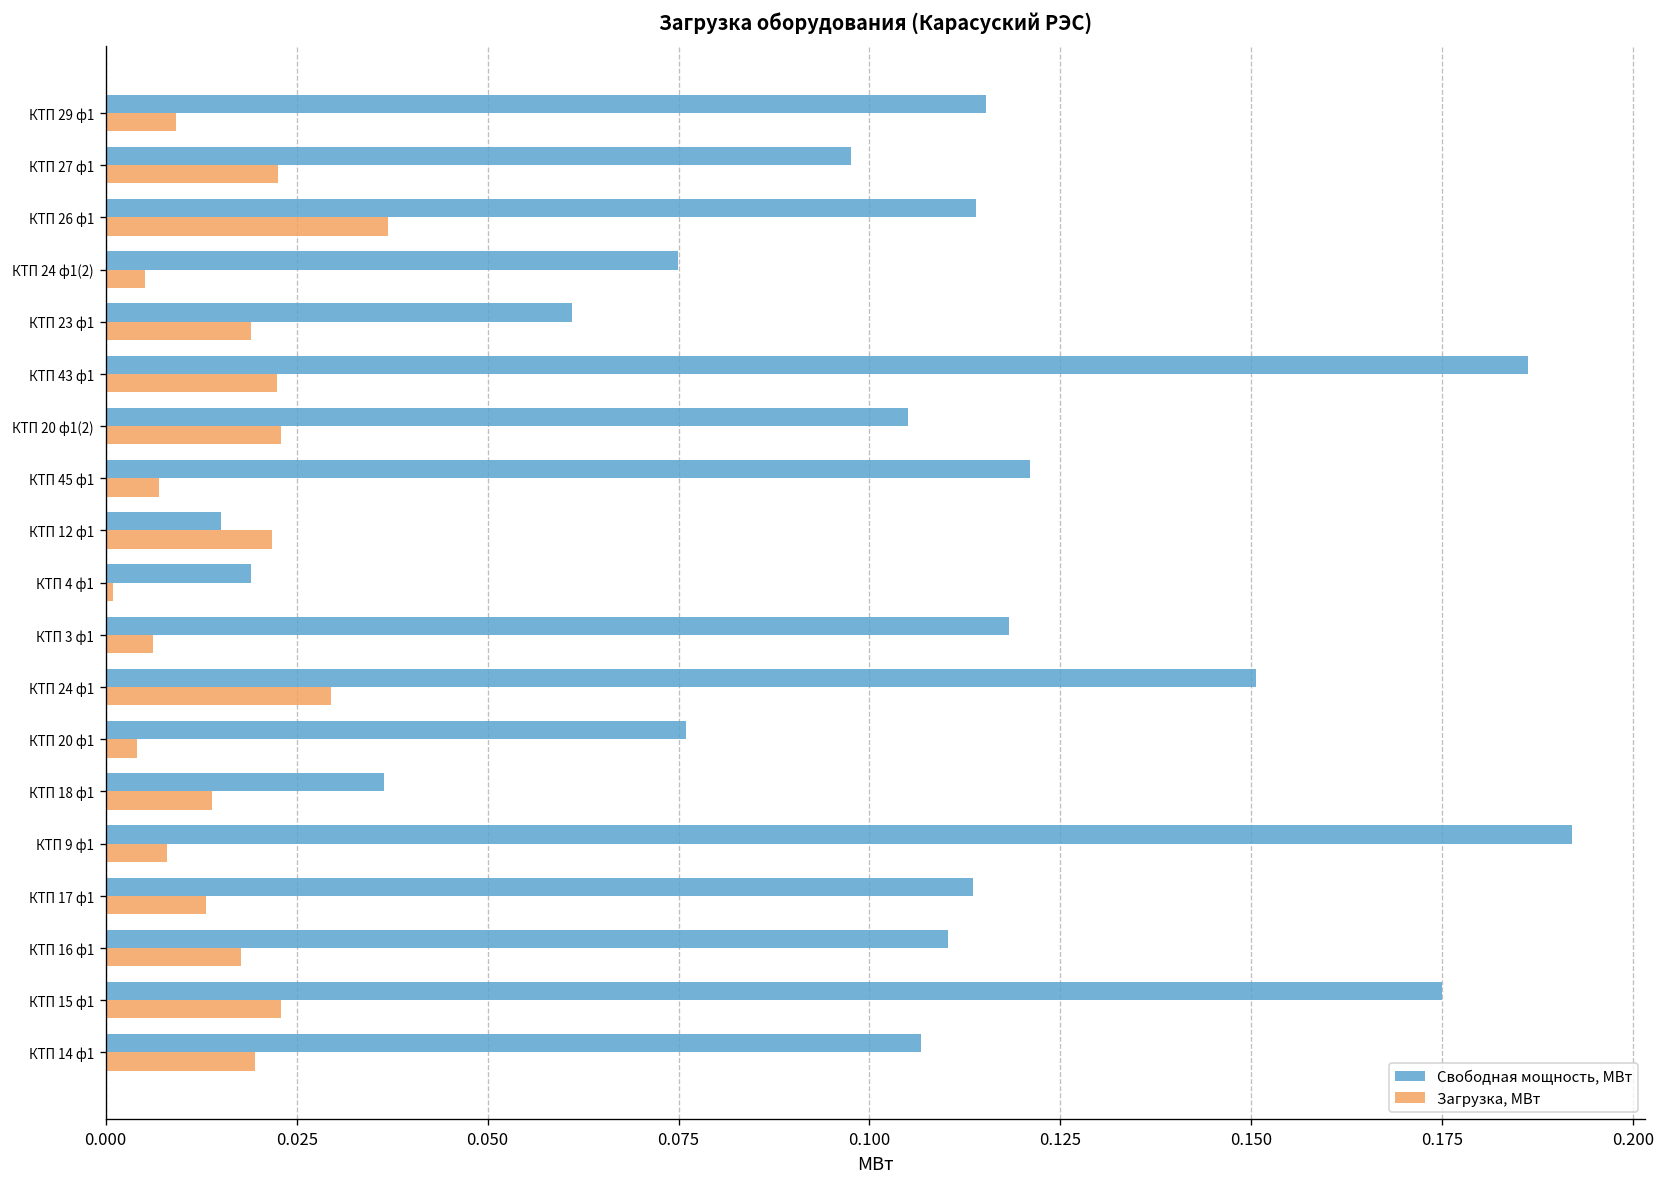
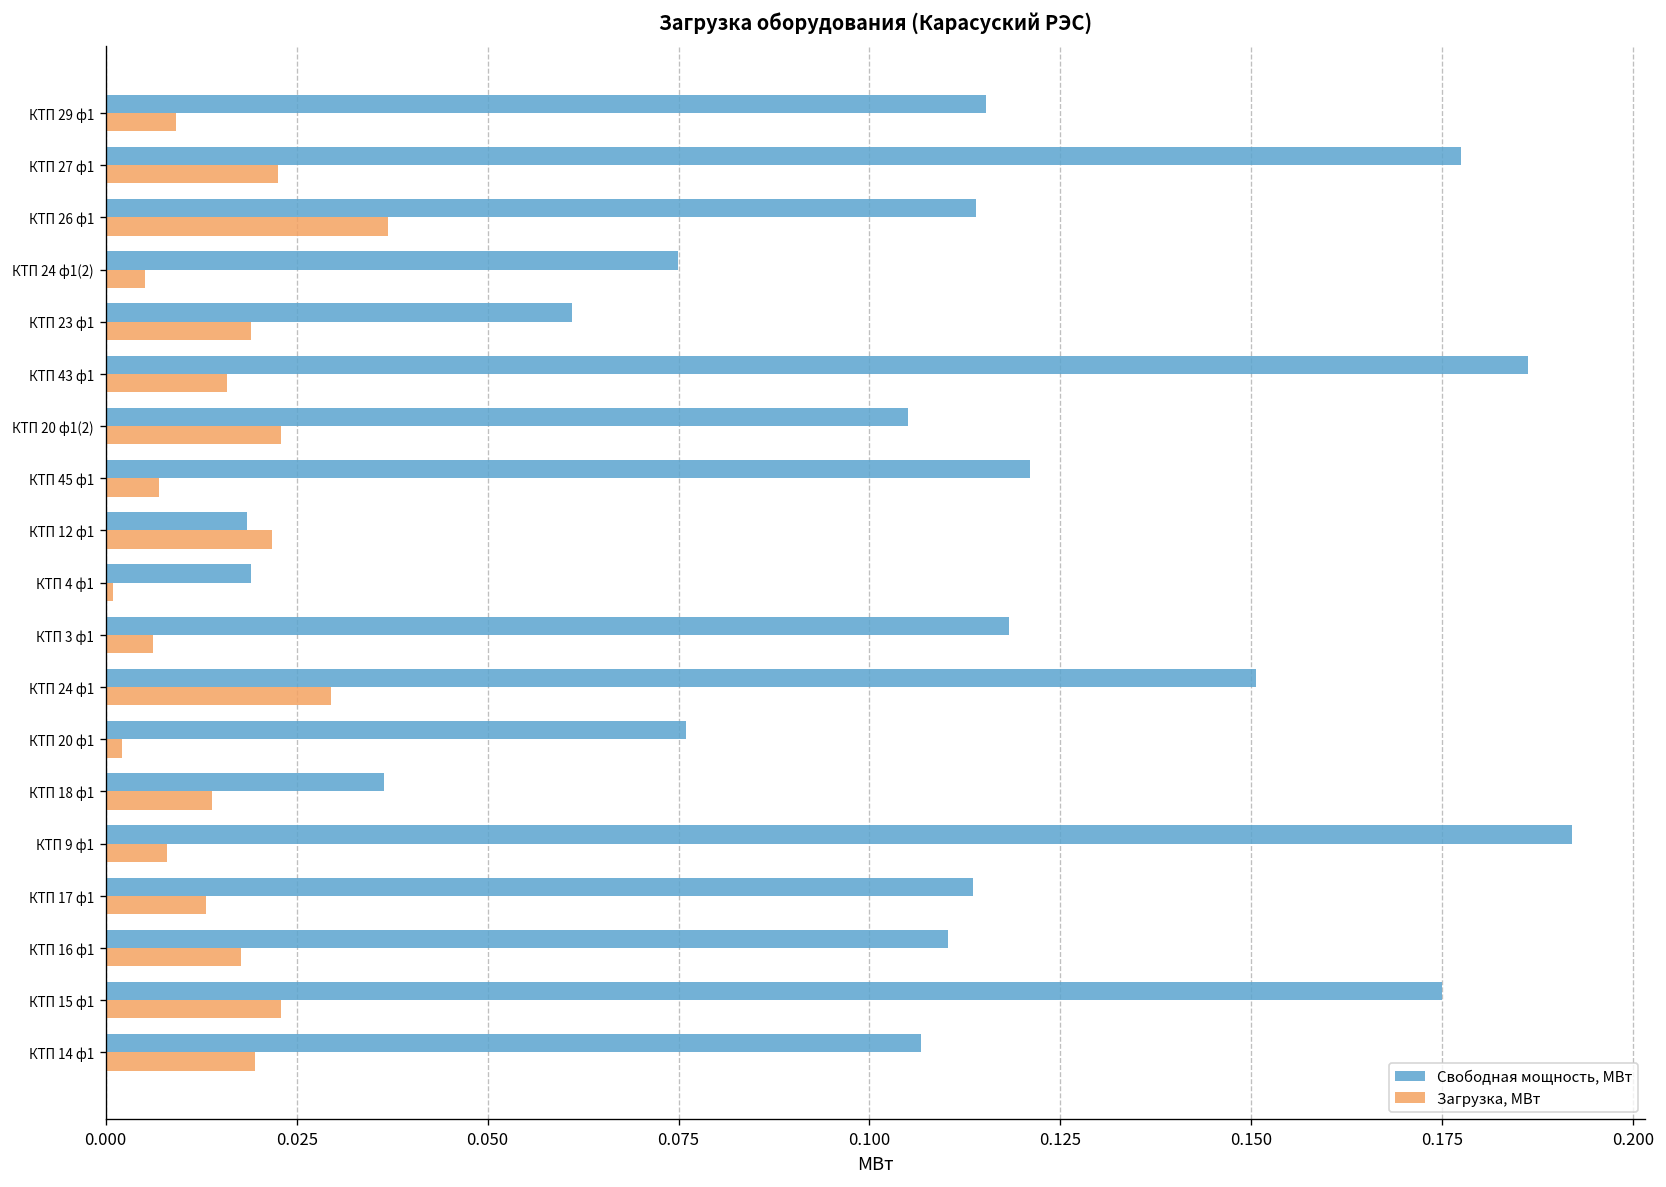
  {
    "Свободная мощность, МВт": {
      "КТП 29 ф1": 0.115,
-     "КТП 27 ф1": 0.098,
+     "КТП 27 ф1": 0.177,
      "КТП 26 ф1": 0.114,
      "КТП 24 ф1(2)": 0.075,
      "КТП 23 ф1": 0.061,
      "КТП 43 ф1": 0.186,
      "КТП 20 ф1(2)": 0.105,
      "КТП 45 ф1": 0.121,
-     "КТП 12 ф1": 0.015,
+     "КТП 12 ф1": 0.019,
      "КТП 4 ф1": 0.019,
      "КТП 3 ф1": 0.118,
      "КТП 24 ф1": 0.151,
      "КТП 20 ф1": 0.076,
      "КТП 18 ф1": 0.036,
      "КТП 9 ф1": 0.192,
      "КТП 17 ф1": 0.113,
      "КТП 16 ф1": 0.110,
      "КТП 15 ф1": 0.175,
      "КТП 14 ф1": 0.107
    },
    "Загрузка, МВт": {
      "КТП 29 ф1": 0.009,
      "КТП 27 ф1": 0.023,
      "КТП 26 ф1": 0.037,
      "КТП 24 ф1(2)": 0.005,
      "КТП 23 ф1": 0.019,
-     "КТП 43 ф1": 0.022,
+     "КТП 43 ф1": 0.016,
      "КТП 20 ф1(2)": 0.023,
      "КТП 45 ф1": 0.007,
      "КТП 12 ф1": 0.022,
      "КТП 4 ф1": 0.001,
      "КТП 3 ф1": 0.006,
      "КТП 24 ф1": 0.030,
-     "КТП 20 ф1": 0.004,
+     "КТП 20 ф1": 0.002,
      "КТП 18 ф1": 0.014,
      "КТП 9 ф1": 0.008,
      "КТП 17 ф1": 0.013,
      "КТП 16 ф1": 0.018,
      "КТП 15 ф1": 0.023,
      "КТП 14 ф1": 0.020
    }
  }
